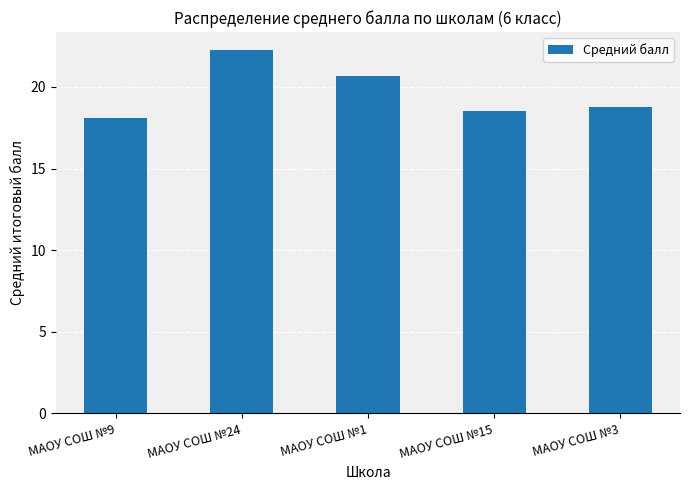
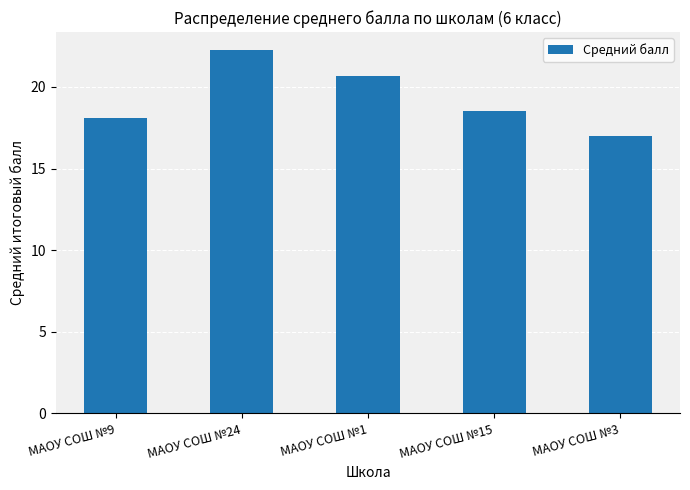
  {
    "МАОУ СОШ №9": 18.1,
    "МАОУ СОШ №24": 22.3,
    "МАОУ СОШ №1": 20.7,
    "МАОУ СОШ №15": 18.5,
-   "МАОУ СОШ №3": 18.8
+   "МАОУ СОШ №3": 17.0
  }
